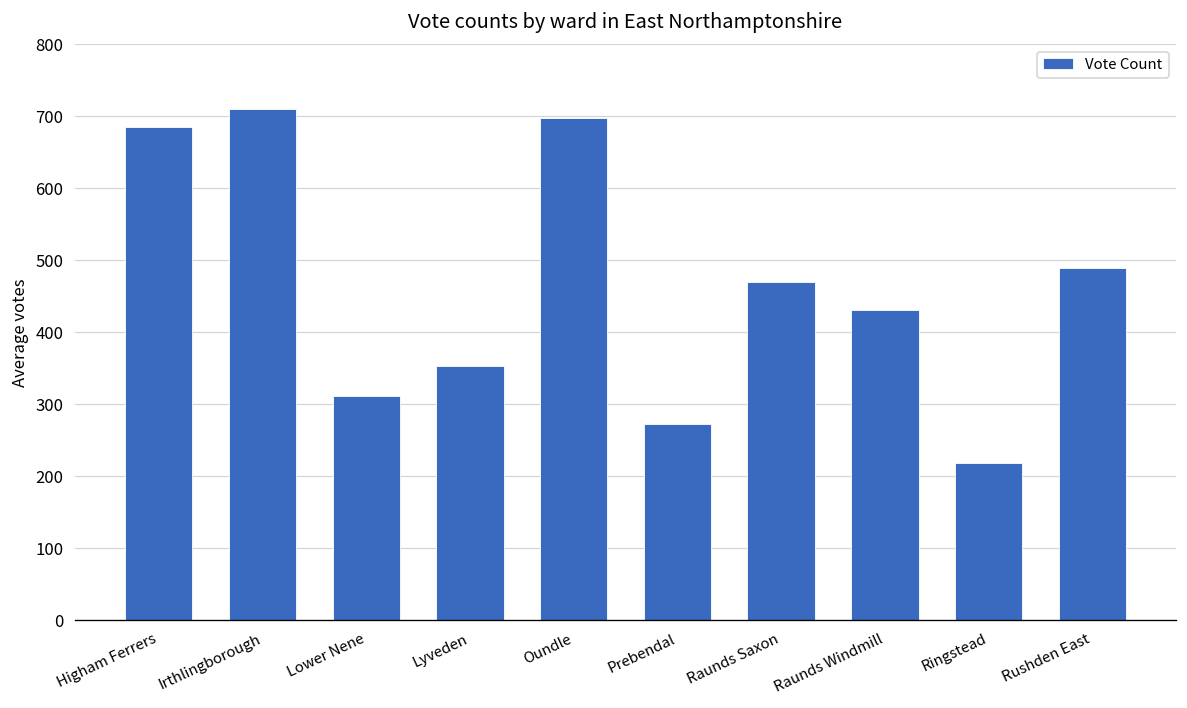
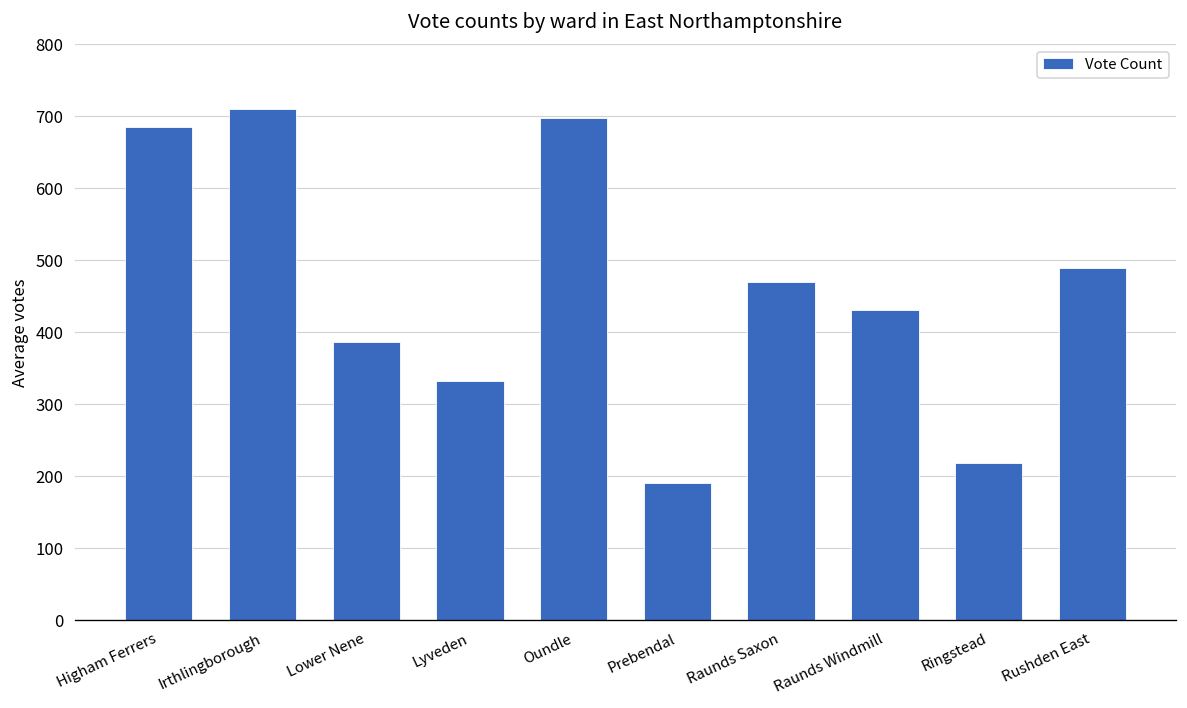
  {
    "Higham Ferrers": 690,
    "Irthlingborough": 710,
-   "Lower Nene": 310,
-   "Lyveden": 350,
+   "Lower Nene": 390,
+   "Lyveden": 330,
    "Oundle": 700,
-   "Prebendal": 270,
+   "Prebendal": 190,
    "Raunds Saxon": 470,
    "Raunds Windmill": 430,
    "Ringstead": 220,
    "Rushden East": 490
  }
